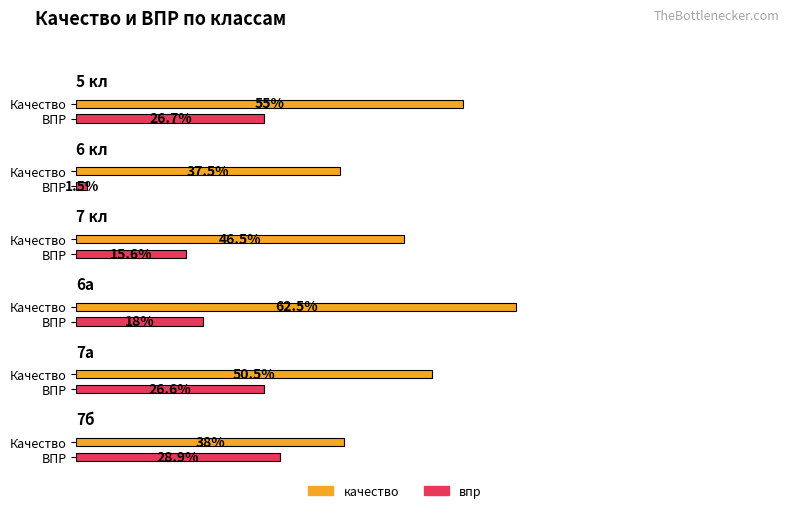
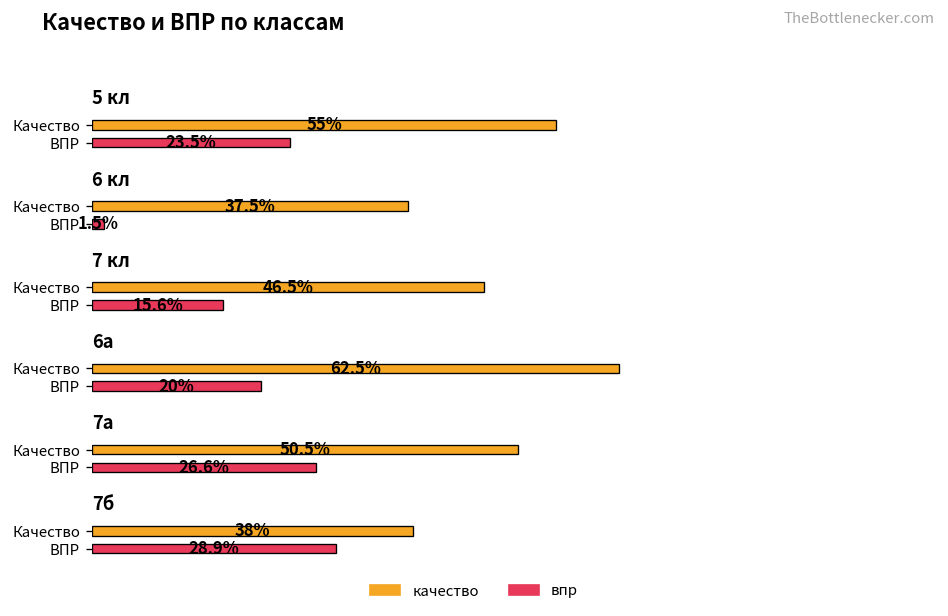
  {
    "5 кл": {
      "Качество": "55%",
-     "ВПР": "26.7%"
+     "ВПР": "23.5%"
    },
    "6 кл": {
      "Качество": "37.5%",
      "ВПР": "1.5%"
    },
    "7 кл": {
      "Качество": "46.5%",
      "ВПР": "15.6%"
    },
    "6а": {
      "Качество": "62.5%",
-     "ВПР": "18%"
+     "ВПР": "20%"
    },
    "7а": {
      "Качество": "50.5%",
      "ВПР": "26.6%"
    },
    "7б": {
      "Качество": "38%",
      "ВПР": "28.9%"
    }
  }
